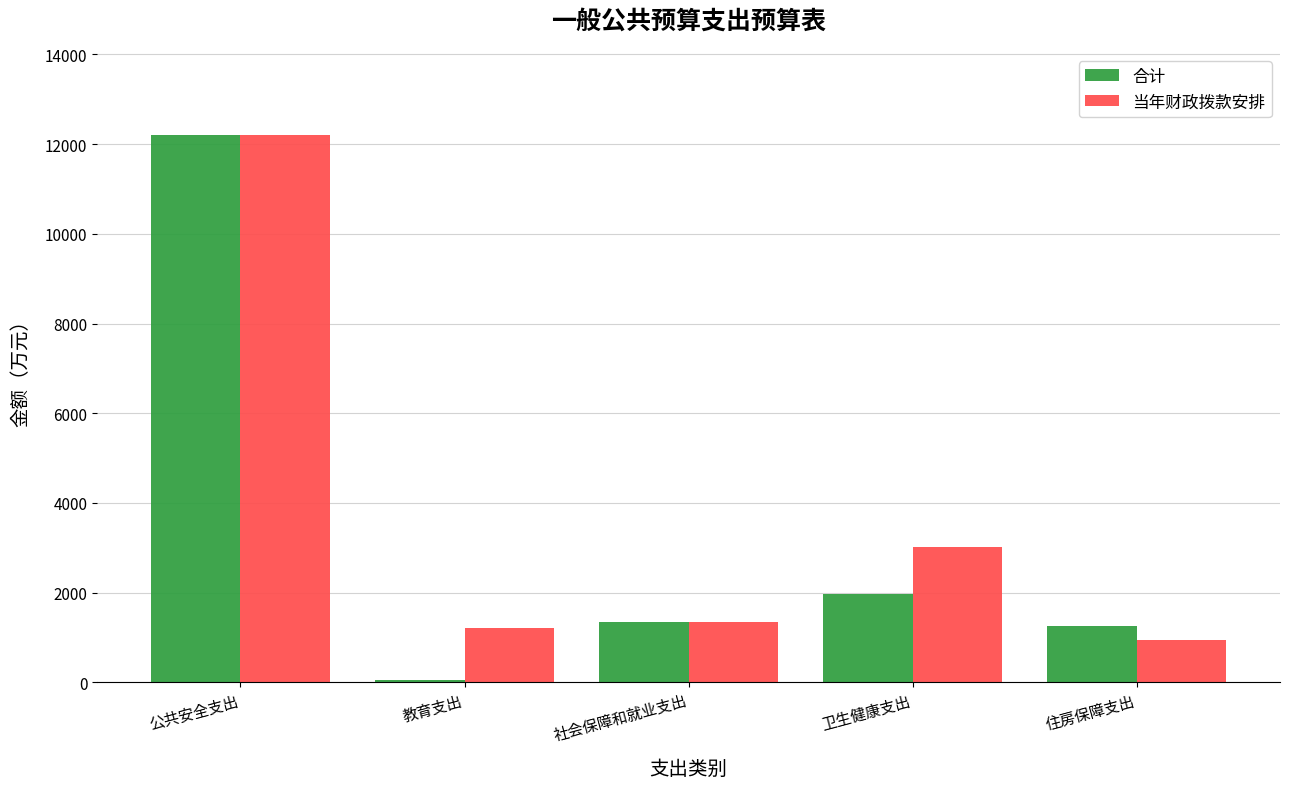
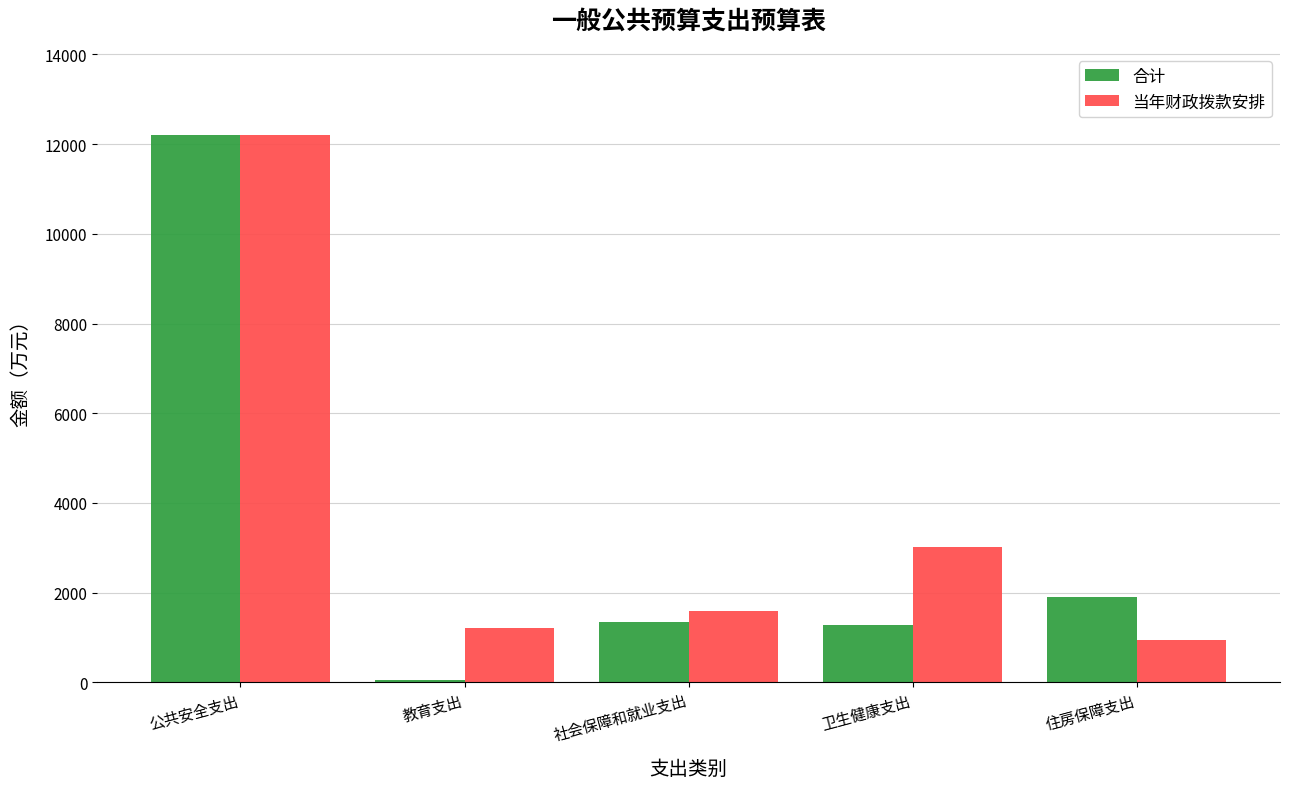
  {
    "合计": {
      "公共安全支出": 12200,
      "社会保障和就业支出": 1400,
-     "卫生健康支出": 2000,
-     "住房保障支出": 1200
+     "卫生健康支出": 1300,
+     "住房保障支出": 1900
    },
    "当年财政拨款安排": {
      "公共安全支出": 12200,
      "教育支出": 1200,
-     "社会保障和就业支出": 1400,
+     "社会保障和就业支出": 1600,
      "卫生健康支出": 3000,
      "住房保障支出": 1000
    }
  }
